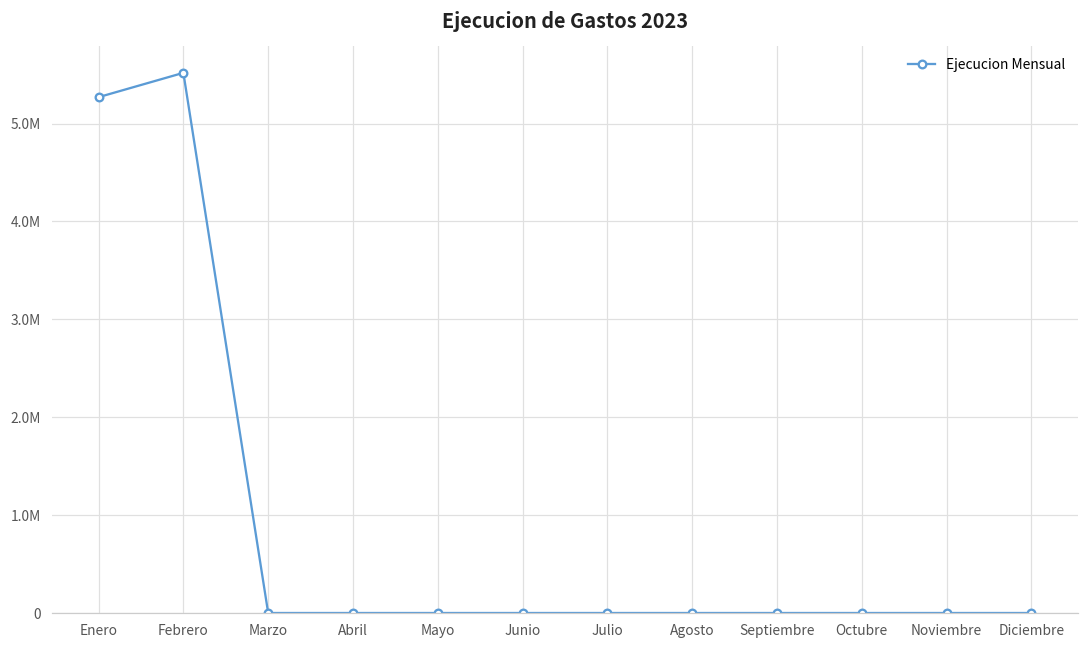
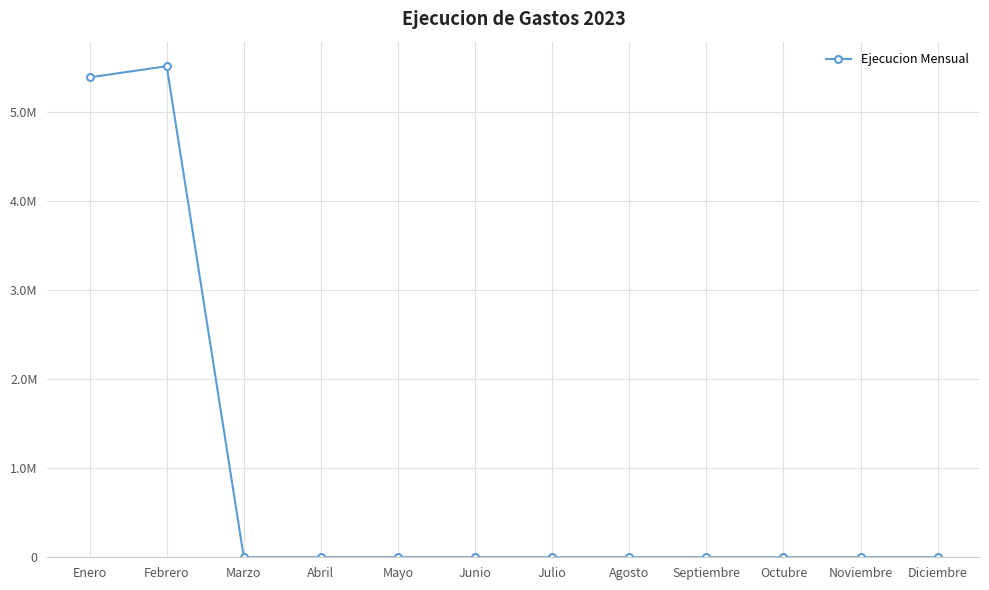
  {
-   "Enero": 5300000,
+   "Enero": 5400000,
    "Febrero": 5500000,
    "Marzo": 0,
    "Abril": 0,
    "Mayo": 0,
    "Junio": 0,
    "Julio": 0,
    "Agosto": 0,
    "Septiembre": 0,
    "Octubre": 0,
    "Noviembre": 0,
    "Diciembre": 0
  }
